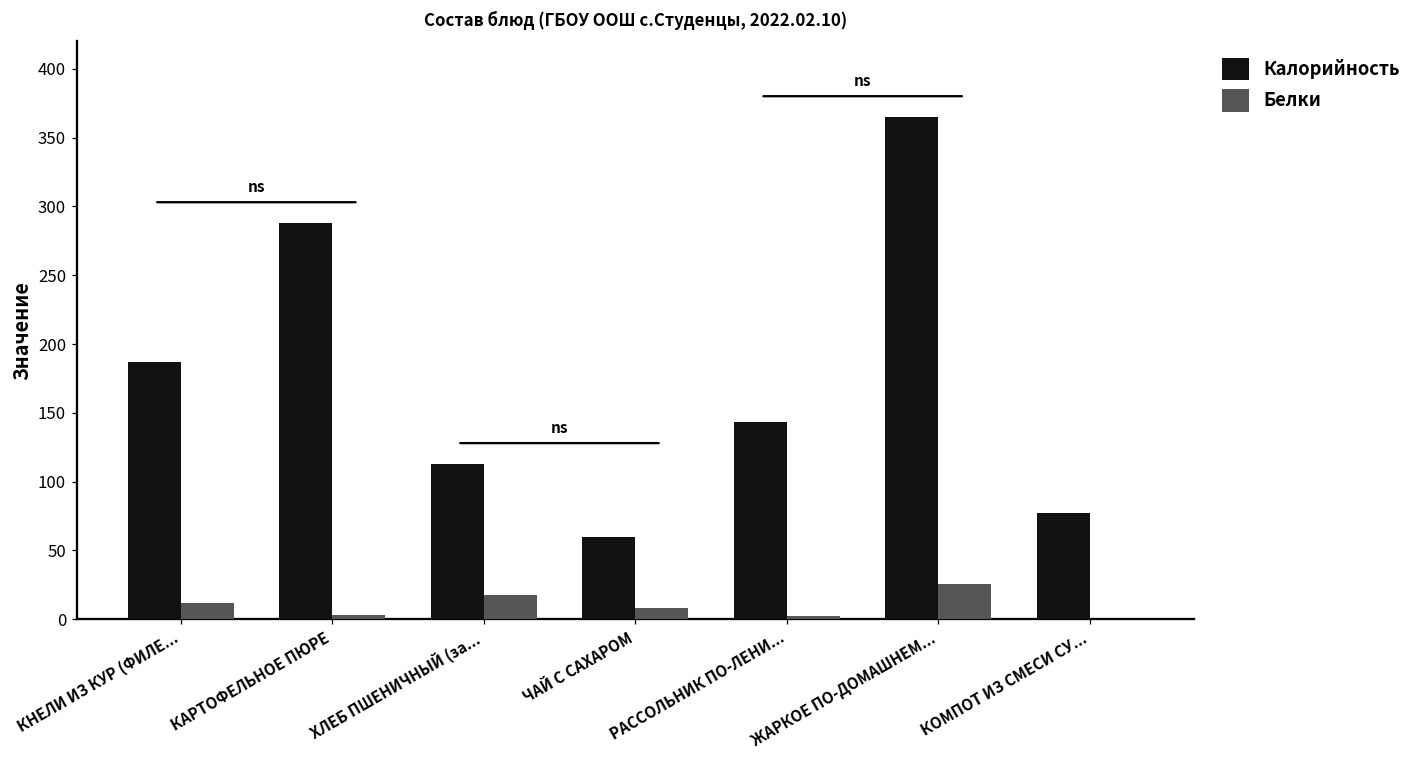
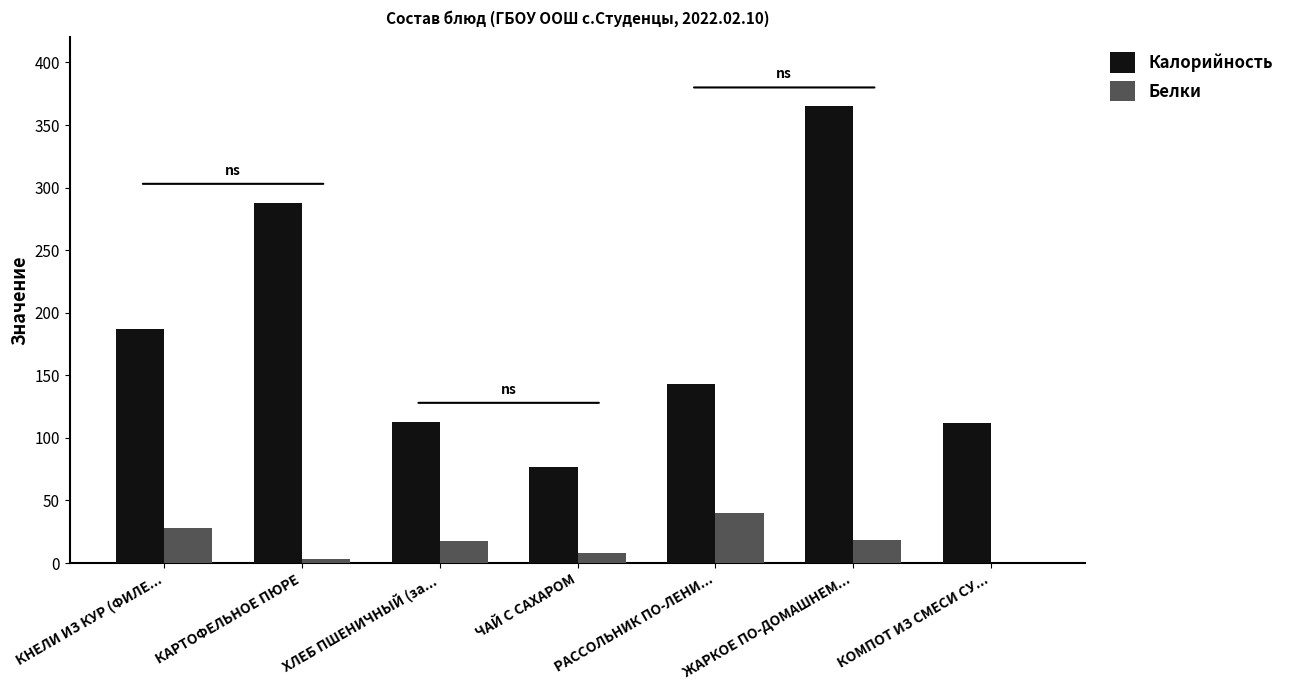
  {
    "Калорийность": {
      "КНЕЛИ ИЗ КУР (ФИЛЕ...": 187,
      "КАРТОФЕЛЬНОЕ ПЮРЕ": 288,
      "ХЛЕБ ПШЕНИЧНЫЙ (за...": 113,
-     "ЧАЙ С САХАРОМ": 60,
+     "ЧАЙ С САХАРОМ": 77,
      "РАССОЛЬНИК ПО-ЛЕНИ...": 143,
      "ЖАРКОЕ ПО-ДОМАШНЕМ...": 365,
-     "КОМПОТ ИЗ СМЕСИ СУ...": 77
+     "КОМПОТ ИЗ СМЕСИ СУ...": 112
    },
    "Белки": {
-     "КНЕЛИ ИЗ КУР (ФИЛЕ...": 12,
+     "КНЕЛИ ИЗ КУР (ФИЛЕ...": 28,
      "КАРТОФЕЛЬНОЕ ПЮРЕ": 3,
      "ХЛЕБ ПШЕНИЧНЫЙ (за...": 18,
      "ЧАЙ С САХАРОМ": 8,
-     "РАССОЛЬНИК ПО-ЛЕНИ...": 3,
-     "ЖАРКОЕ ПО-ДОМАШНЕМ...": 26,
+     "РАССОЛЬНИК ПО-ЛЕНИ...": 40,
+     "ЖАРКОЕ ПО-ДОМАШНЕМ...": 19,
      "КОМПОТ ИЗ СМЕСИ СУ...": 0
    }
  }
